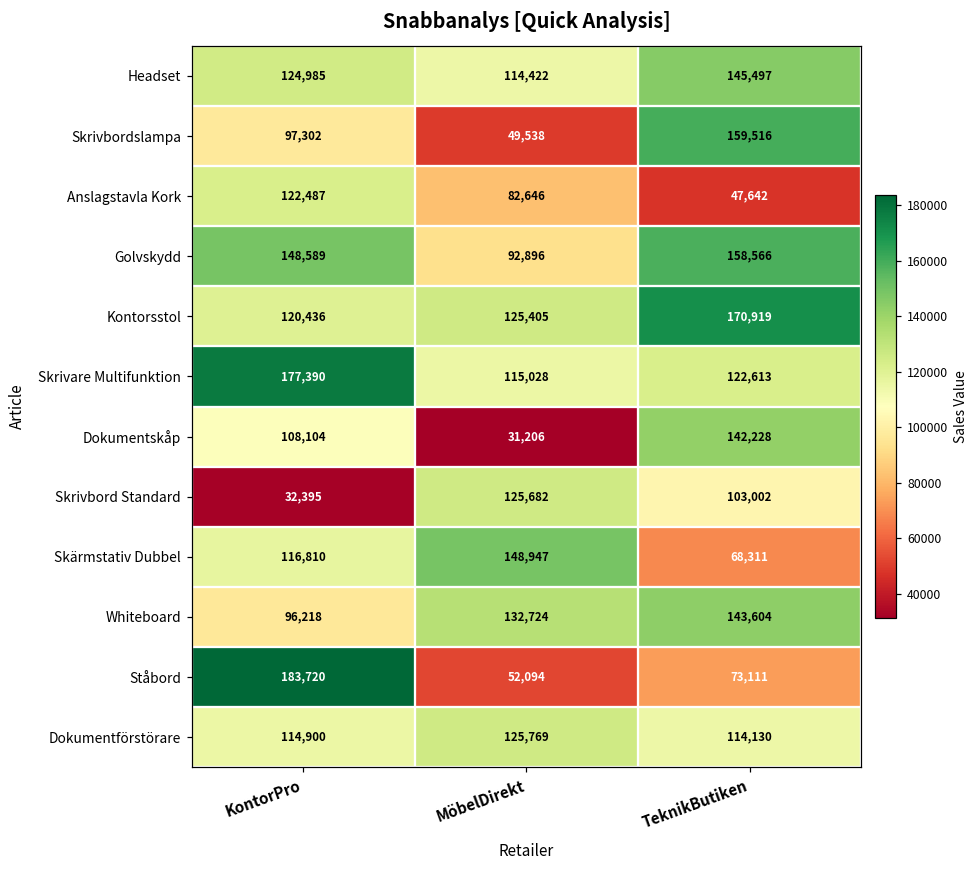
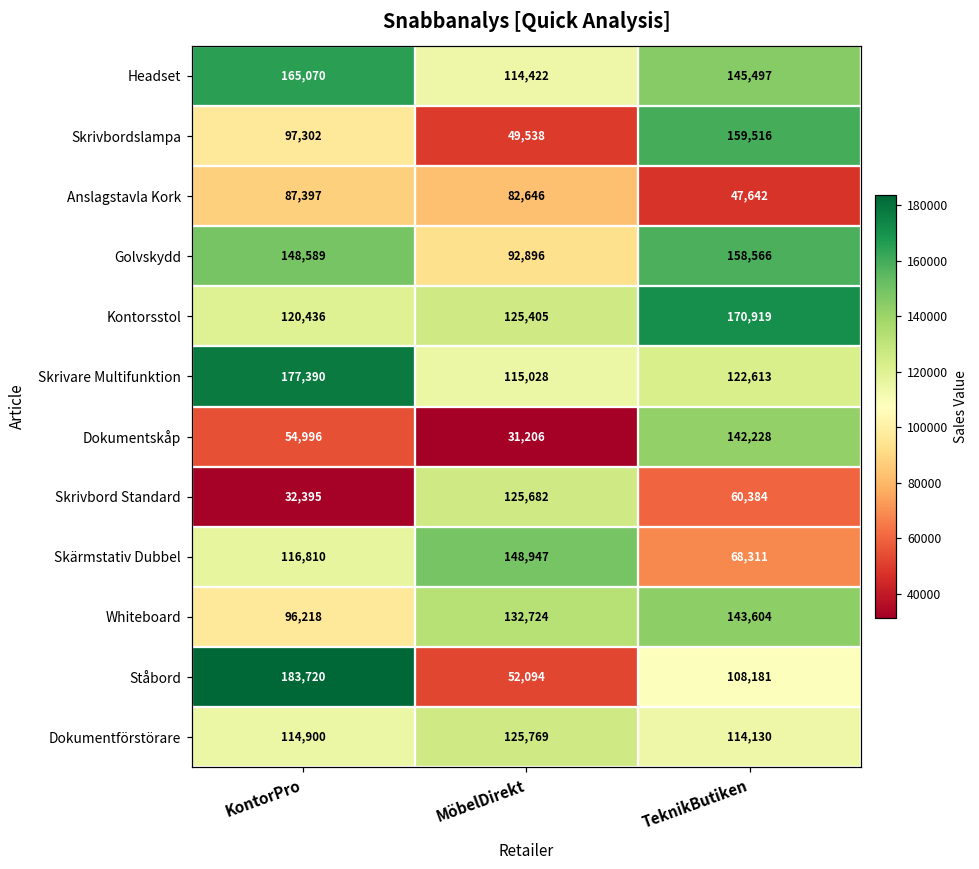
  {
    "Headset": {
-     "KontorPro": "124,985",
+     "KontorPro": "165,070",
      "MöbelDirekt": "114,422",
      "TeknikButiken": "145,497"
    },
    "Skrivbordslampa": {
      "KontorPro": "97,302",
      "MöbelDirekt": "49,538",
      "TeknikButiken": "159,516"
    },
    "Anslagstavla Kork": {
-     "KontorPro": "122,487",
+     "KontorPro": "87,397",
      "MöbelDirekt": "82,646",
      "TeknikButiken": "47,642"
    },
    "Golvskydd": {
      "KontorPro": "148,589",
      "MöbelDirekt": "92,896",
      "TeknikButiken": "158,566"
    },
    "Kontorsstol": {
      "KontorPro": "120,436",
      "MöbelDirekt": "125,405",
      "TeknikButiken": "170,919"
    },
    "Skrivare Multifunktion": {
      "KontorPro": "177,390",
      "MöbelDirekt": "115,028",
      "TeknikButiken": "122,613"
    },
    "Dokumentskåp": {
-     "KontorPro": "108,104",
+     "KontorPro": "54,996",
      "MöbelDirekt": "31,206",
      "TeknikButiken": "142,228"
    },
    "Skrivbord Standard": {
      "KontorPro": "32,395",
      "MöbelDirekt": "125,682",
-     "TeknikButiken": "103,002"
+     "TeknikButiken": "60,384"
    },
    "Skärmstativ Dubbel": {
      "KontorPro": "116,810",
      "MöbelDirekt": "148,947",
      "TeknikButiken": "68,311"
    },
    "Whiteboard": {
      "KontorPro": "96,218",
      "MöbelDirekt": "132,724",
      "TeknikButiken": "143,604"
    },
    "Ståbord": {
      "KontorPro": "183,720",
      "MöbelDirekt": "52,094",
-     "TeknikButiken": "73,111"
+     "TeknikButiken": "108,181"
    },
    "Dokumentförstörare": {
      "KontorPro": "114,900",
      "MöbelDirekt": "125,769",
      "TeknikButiken": "114,130"
    }
  }
